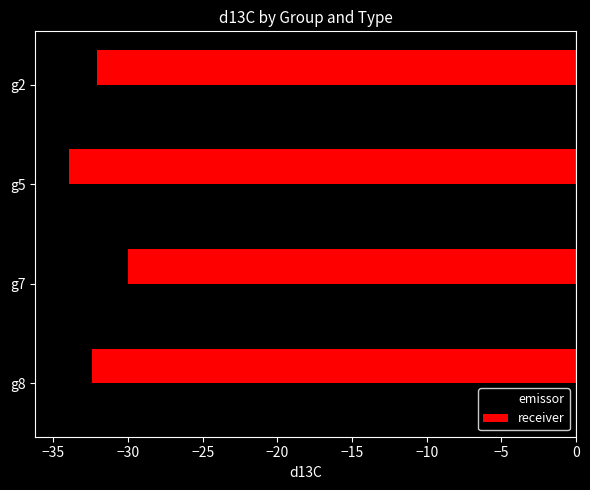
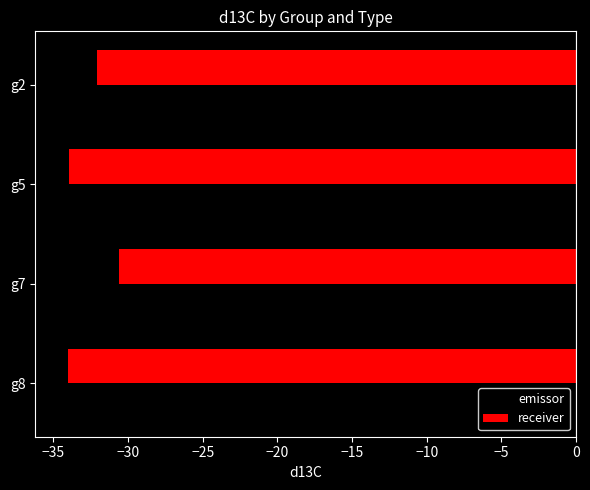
  {
    "emissor": {
      "g2": -32.2,
      "g5": -32.6,
      "g7": -34.5,
      "g8": -30.3
    },
    "receiver": {
      "g2": -32.1,
      "g5": -33.9,
-     "g7": -30.0,
-     "g8": -32.4
+     "g7": -30.6,
+     "g8": -34.0
    }
  }
